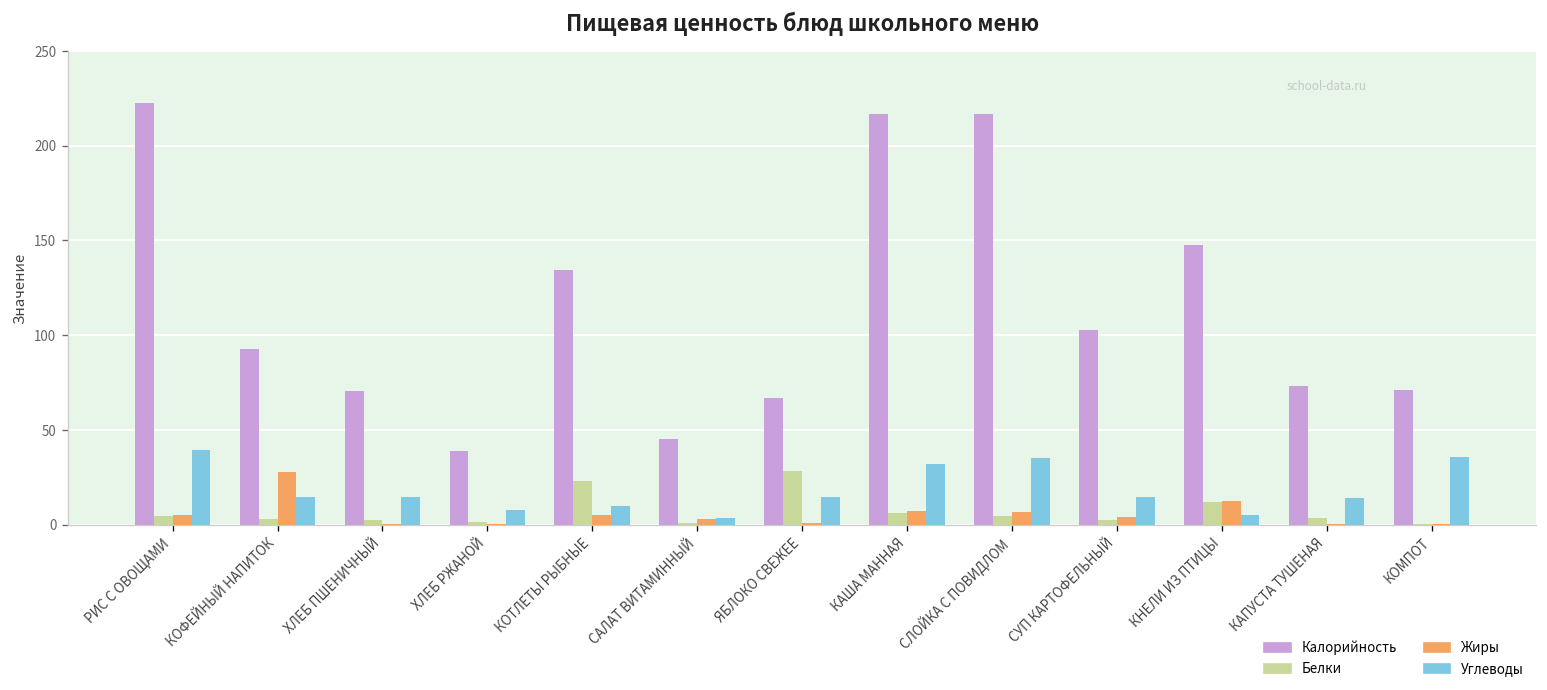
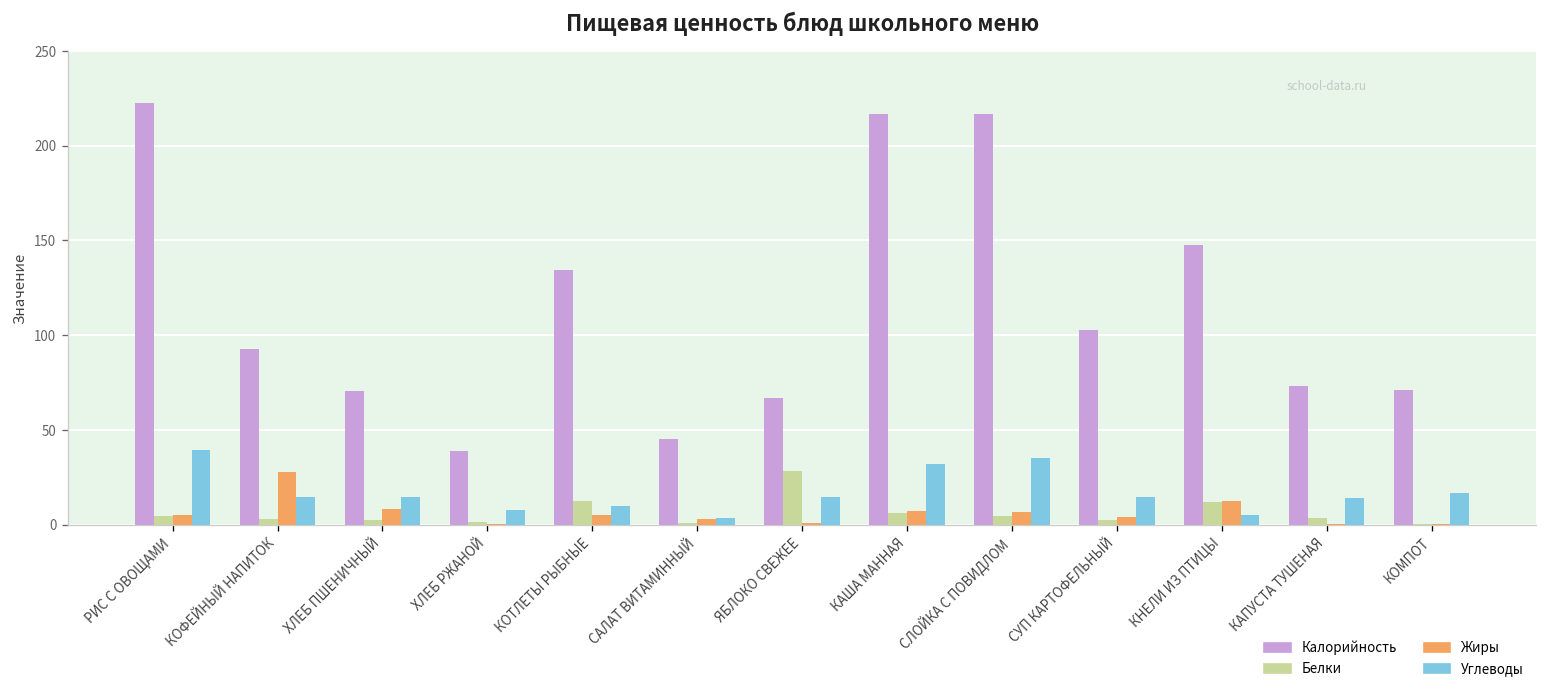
  {
    "Калорийность": {
      "РИС С ОВОЩАМИ": 222,
      "КОФЕЙНЫЙ НАПИТОК": 93,
      "ХЛЕБ ПШЕНИЧНЫЙ": 70,
      "ХЛЕБ РЖАНОЙ": 39,
      "КОТЛЕТЫ РЫБНЫЕ": 134,
      "САЛАТ ВИТАМИННЫЙ": 45,
      "ЯБЛОКО СВЕЖЕЕ": 67,
      "КАША МАННАЯ": 217,
      "СЛОЙКА С ПОВИДЛОМ": 217,
      "СУП КАРТОФЕЛЬНЫЙ": 103,
      "КНЕЛИ ИЗ ПТИЦЫ": 148,
      "КАПУСТА ТУШЕНАЯ": 73,
      "КОМПОТ": 71
    },
    "Белки": {
      "РИС С ОВОЩАМИ": 4,
      "КОФЕЙНЫЙ НАПИТОК": 3,
      "ХЛЕБ ПШЕНИЧНЫЙ": 2,
-     "КОТЛЕТЫ РЫБНЫЕ": 23,
+     "КОТЛЕТЫ РЫБНЫЕ": 12,
      "ЯБЛОКО СВЕЖЕЕ": 28,
      "КАША МАННАЯ": 6,
      "СЛОЙКА С ПОВИДЛОМ": 4,
      "СУП КАРТОФЕЛЬНЫЙ": 2,
      "КНЕЛИ ИЗ ПТИЦЫ": 12,
      "КАПУСТА ТУШЕНАЯ": 4
    },
    "Жиры": {
      "РИС С ОВОЩАМИ": 5,
      "КОФЕЙНЫЙ НАПИТОК": 28,
-     "ХЛЕБ ПШЕНИЧНЫЙ": 0,
+     "ХЛЕБ ПШЕНИЧНЫЙ": 8,
      "КОТЛЕТЫ РЫБНЫЕ": 5,
      "САЛАТ ВИТАМИННЫЙ": 3,
      "КАША МАННАЯ": 7,
      "СЛОЙКА С ПОВИДЛОМ": 6,
      "СУП КАРТОФЕЛЬНЫЙ": 4,
      "КНЕЛИ ИЗ ПТИЦЫ": 12
    },
    "Углеводы": {
      "РИС С ОВОЩАМИ": 39,
      "КОФЕЙНЫЙ НАПИТОК": 15,
      "ХЛЕБ ПШЕНИЧНЫЙ": 15,
      "ХЛЕБ РЖАНОЙ": 7,
      "КОТЛЕТЫ РЫБНЫЕ": 10,
      "САЛАТ ВИТАМИННЫЙ": 4,
      "ЯБЛОКО СВЕЖЕЕ": 15,
      "КАША МАННАЯ": 32,
      "СЛОЙКА С ПОВИДЛОМ": 35,
      "СУП КАРТОФЕЛЬНЫЙ": 15,
      "КНЕЛИ ИЗ ПТИЦЫ": 5,
      "КАПУСТА ТУШЕНАЯ": 14,
-     "КОМПОТ": 36
+     "КОМПОТ": 17
    }
  }
